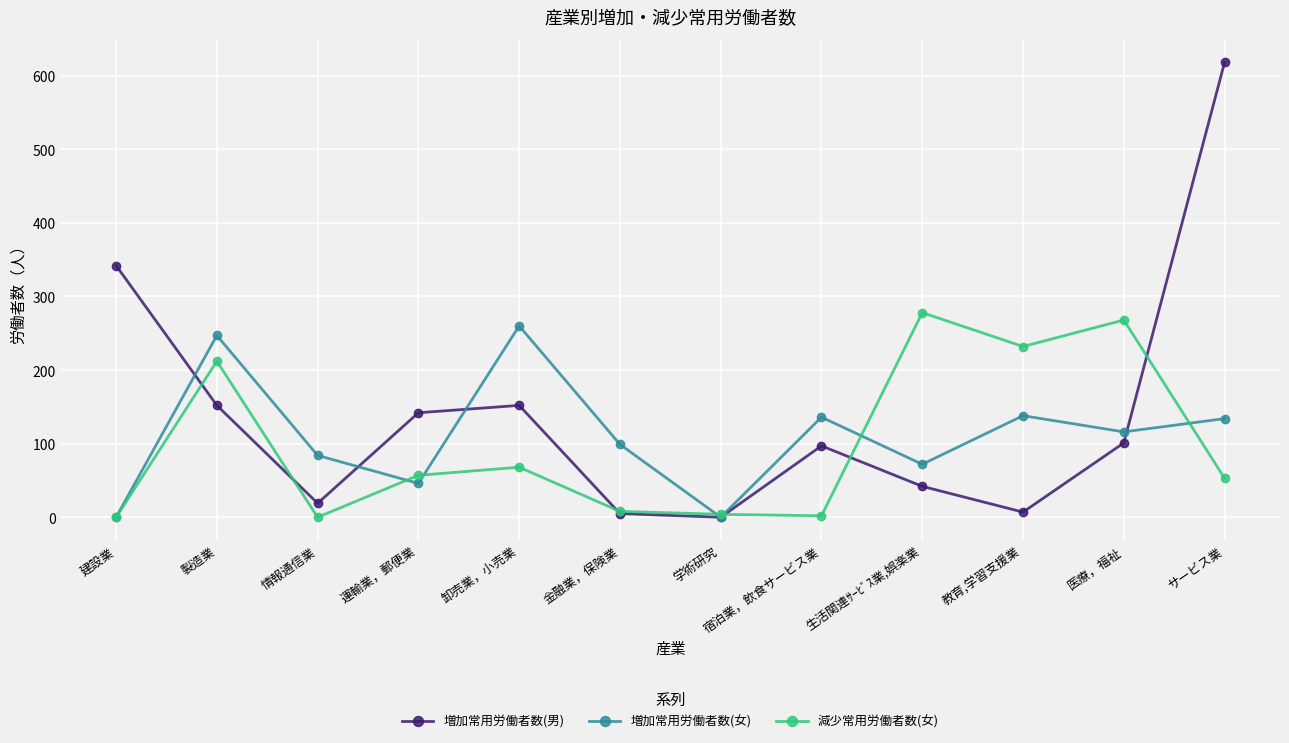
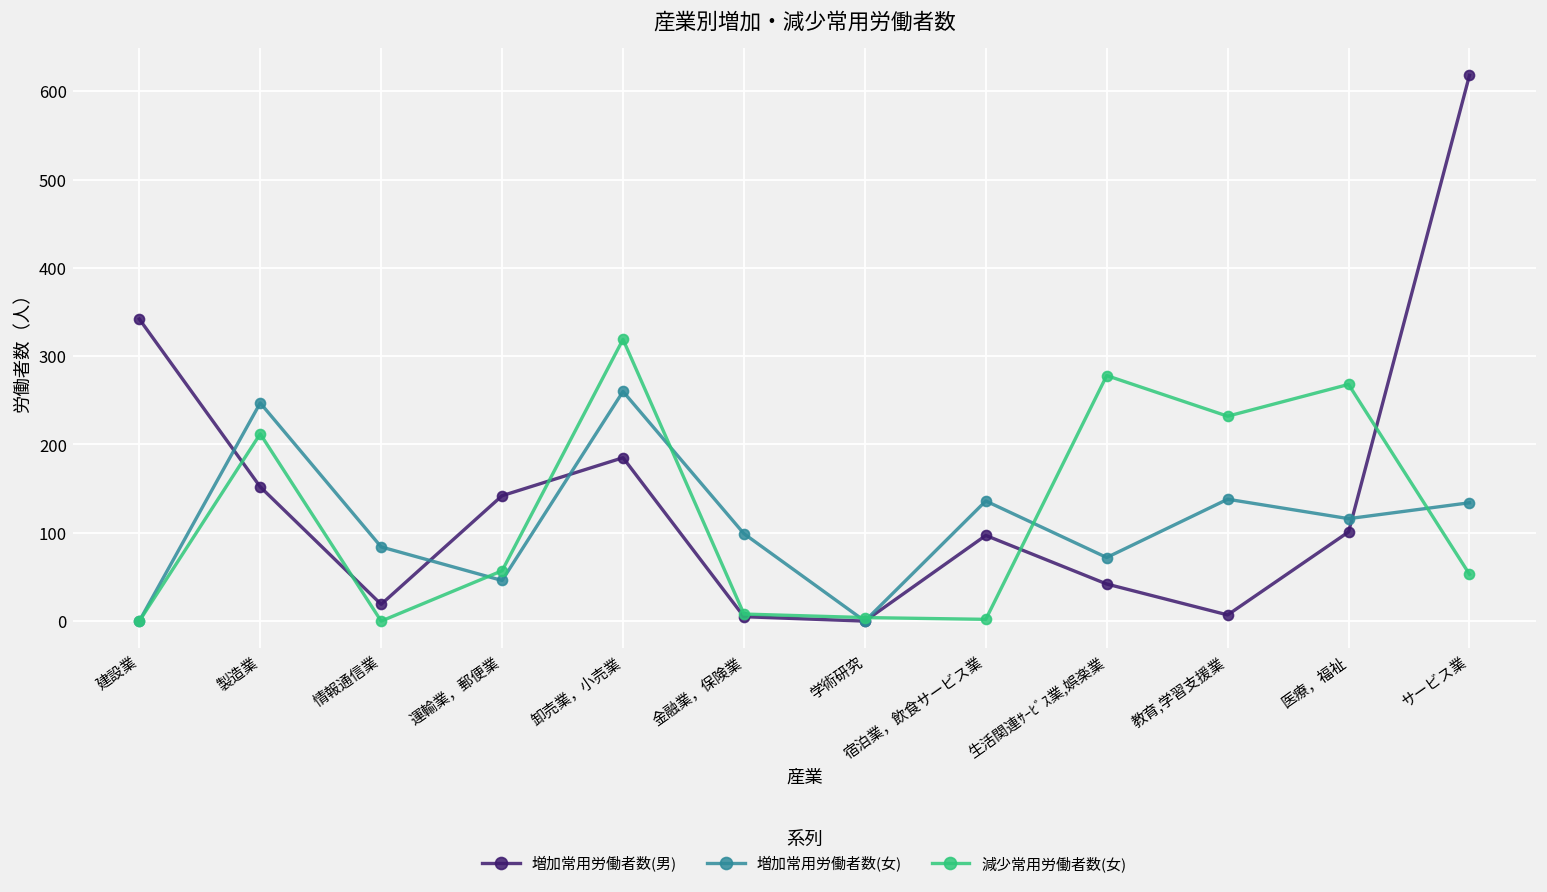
  {
    "増加常用労働者数(男)": {
      "建設業": 340,
      "製造業": 150,
      "情報通信業": 20,
      "運輸業，郵便業": 140,
-     "卸売業，小売業": 150,
+     "卸売業，小売業": 190,
      "宿泊業，飲食サービス業": 100,
      "生活関連ｻｰﾋﾞｽ業,娯楽業": 40,
      "教育,学習支援業": 10,
      "医療，福祉": 100,
      "サービス業": 620
    },
    "増加常用労働者数(女)": {
      "製造業": 250,
      "情報通信業": 80,
      "運輸業，郵便業": 50,
      "卸売業，小売業": 260,
      "金融業，保険業": 100,
      "宿泊業，飲食サービス業": 140,
      "生活関連ｻｰﾋﾞｽ業,娯楽業": 70,
      "教育,学習支援業": 140,
      "医療，福祉": 120,
      "サービス業": 130
    },
    "減少常用労働者数(女)": {
      "製造業": 210,
      "情報通信業": 0,
      "運輸業，郵便業": 60,
-     "卸売業，小売業": 70,
+     "卸売業，小売業": 320,
      "学術研究": 0,
      "宿泊業，飲食サービス業": 0,
      "生活関連ｻｰﾋﾞｽ業,娯楽業": 280,
      "教育,学習支援業": 230,
      "医療，福祉": 270,
      "サービス業": 50
    }
  }
